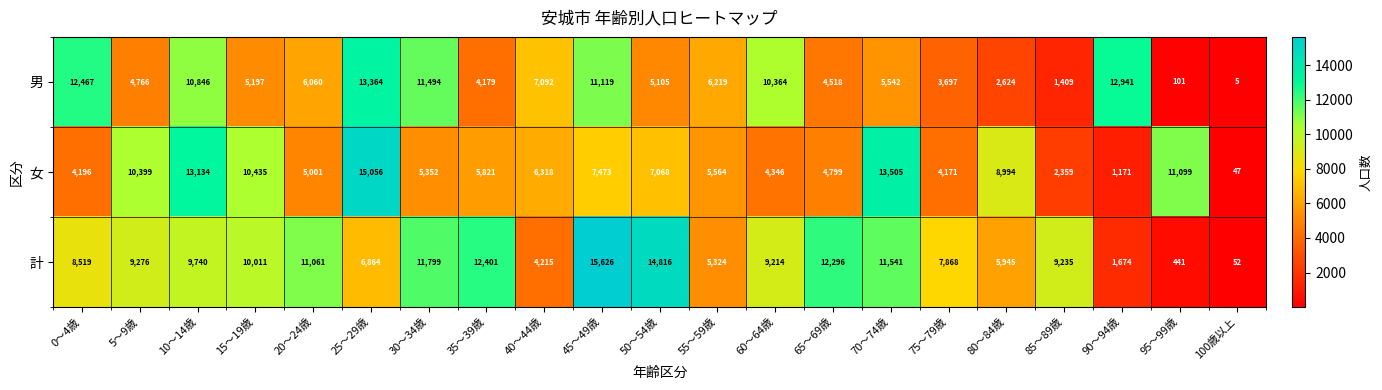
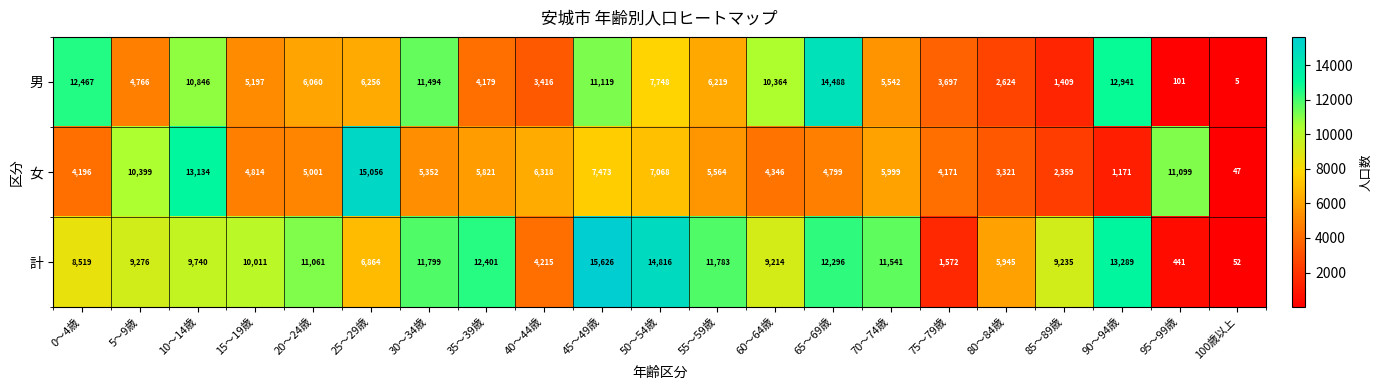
  {
    "男": {
      "0～4歳": "12,467",
      "5～9歳": "4,766",
      "10～14歳": "10,846",
      "15～19歳": "5,197",
      "20～24歳": "6,060",
-     "25～29歳": "13,364",
+     "25～29歳": "6,256",
      "30～34歳": "11,494",
      "35～39歳": "4,179",
-     "40～44歳": "7,092",
+     "40～44歳": "3,416",
      "45～49歳": "11,119",
-     "50～54歳": "5,105",
+     "50～54歳": "7,748",
      "55～59歳": "6,219",
      "60～64歳": "10,364",
-     "65～69歳": "4,518",
+     "65～69歳": "14,488",
      "70～74歳": "5,542",
      "75～79歳": "3,697",
      "80～84歳": "2,624",
      "85～89歳": "1,409",
      "90～94歳": "12,941",
      "95～99歳": "101",
      "100歳以上": "5"
    },
    "女": {
      "0～4歳": "4,196",
      "5～9歳": "10,399",
      "10～14歳": "13,134",
-     "15～19歳": "10,435",
+     "15～19歳": "4,814",
      "20～24歳": "5,001",
      "25～29歳": "15,056",
      "30～34歳": "5,352",
      "35～39歳": "5,821",
      "40～44歳": "6,318",
      "45～49歳": "7,473",
      "50～54歳": "7,068",
      "55～59歳": "5,564",
      "60～64歳": "4,346",
      "65～69歳": "4,799",
-     "70～74歳": "13,505",
+     "70～74歳": "5,999",
      "75～79歳": "4,171",
-     "80～84歳": "8,994",
+     "80～84歳": "3,321",
      "85～89歳": "2,359",
      "90～94歳": "1,171",
      "95～99歳": "11,099",
      "100歳以上": "47"
    },
    "計": {
      "0～4歳": "8,519",
      "5～9歳": "9,276",
      "10～14歳": "9,740",
      "15～19歳": "10,011",
      "20～24歳": "11,061",
      "25～29歳": "6,864",
      "30～34歳": "11,799",
      "35～39歳": "12,401",
      "40～44歳": "4,215",
      "45～49歳": "15,626",
      "50～54歳": "14,816",
-     "55～59歳": "5,324",
+     "55～59歳": "11,783",
      "60～64歳": "9,214",
      "65～69歳": "12,296",
      "70～74歳": "11,541",
-     "75～79歳": "7,868",
+     "75～79歳": "1,572",
      "80～84歳": "5,945",
      "85～89歳": "9,235",
-     "90～94歳": "1,674",
+     "90～94歳": "13,289",
      "95～99歳": "441",
      "100歳以上": "52"
    }
  }
